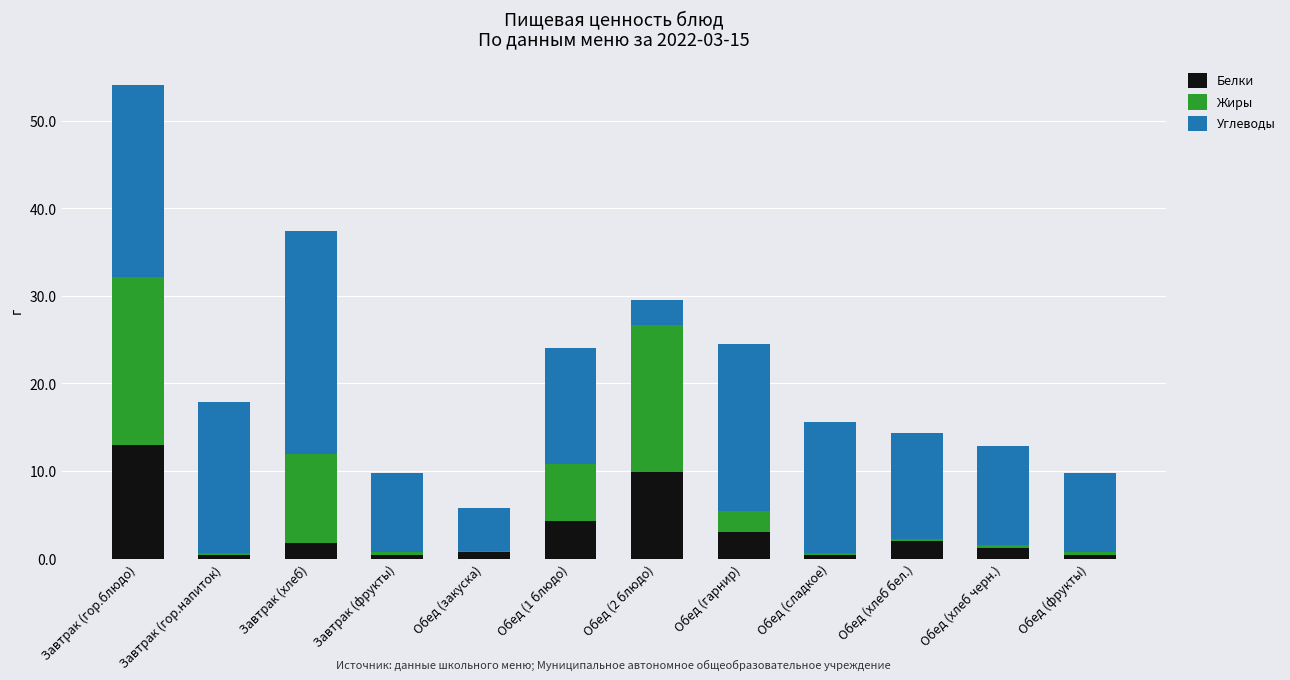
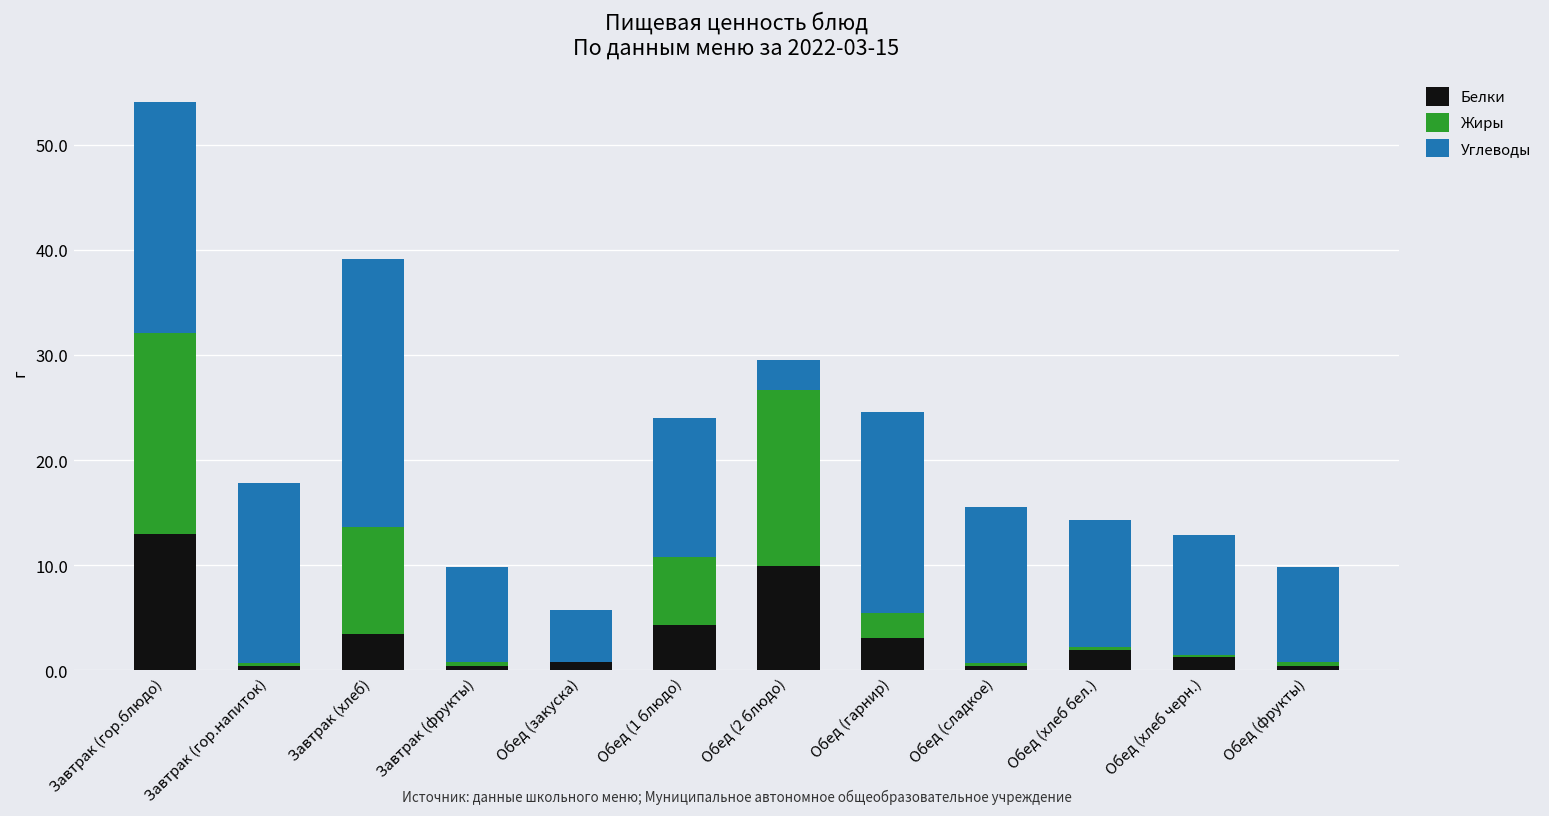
  {
    "Белки": {
      "Завтрак (гор.блюдо)": 13,
      "Завтрак (гор.напиток)": 0,
-     "Завтрак (хлеб)": 2,
+     "Завтрак (хлеб)": 3,
      "Завтрак (фрукты)": 0,
      "Обед (закуска)": 1,
      "Обед (1 блюдо)": 4,
      "Обед (2 блюдо)": 10,
      "Обед (гарнир)": 3,
      "Обед (сладкое)": 0,
      "Обед (хлеб бел.)": 2,
      "Обед (хлеб черн.)": 1,
      "Обед (фрукты)": 0
    },
    "Жиры": {
      "Завтрак (гор.блюдо)": 19,
      "Завтрак (хлеб)": 10,
      "Завтрак (фрукты)": 0,
      "Обед (1 блюдо)": 7,
      "Обед (2 блюдо)": 17,
      "Обед (гарнир)": 2,
      "Обед (фрукты)": 0
    },
    "Углеводы": {
      "Завтрак (гор.блюдо)": 22,
      "Завтрак (гор.напиток)": 17,
      "Завтрак (хлеб)": 25,
      "Завтрак (фрукты)": 9,
      "Обед (закуска)": 5,
      "Обед (1 блюдо)": 13,
      "Обед (2 блюдо)": 3,
      "Обед (гарнир)": 19,
      "Обед (сладкое)": 15,
      "Обед (хлеб бел.)": 12,
      "Обед (хлеб черн.)": 11,
      "Обед (фрукты)": 9
    }
  }
